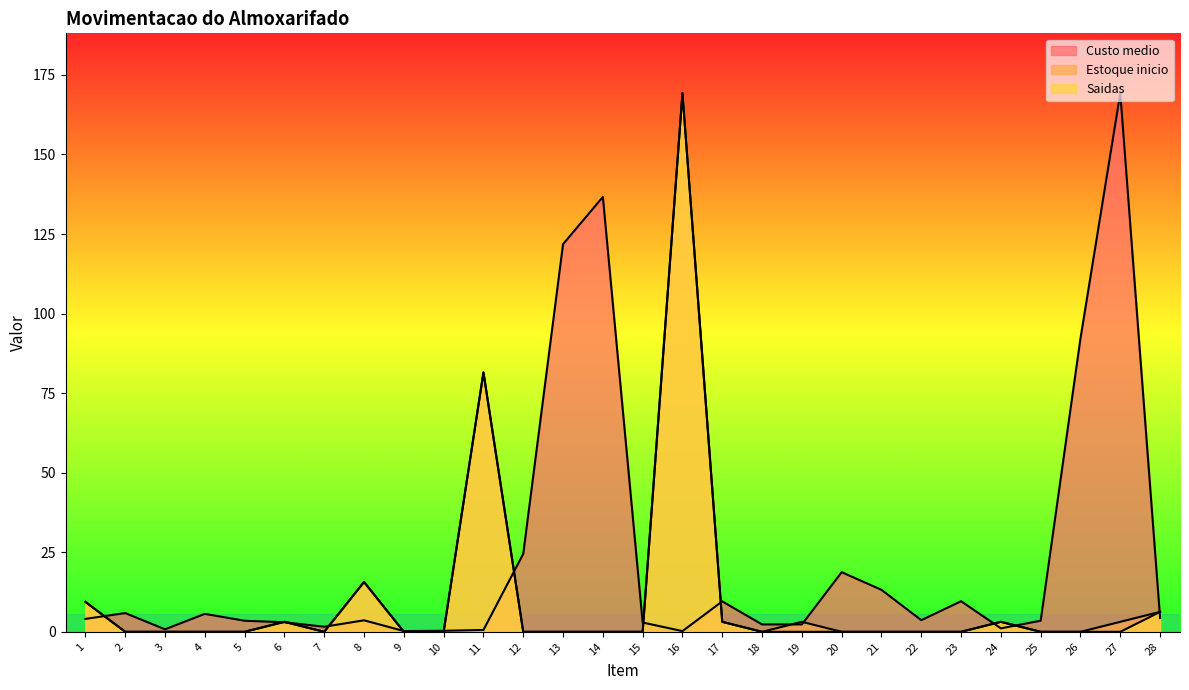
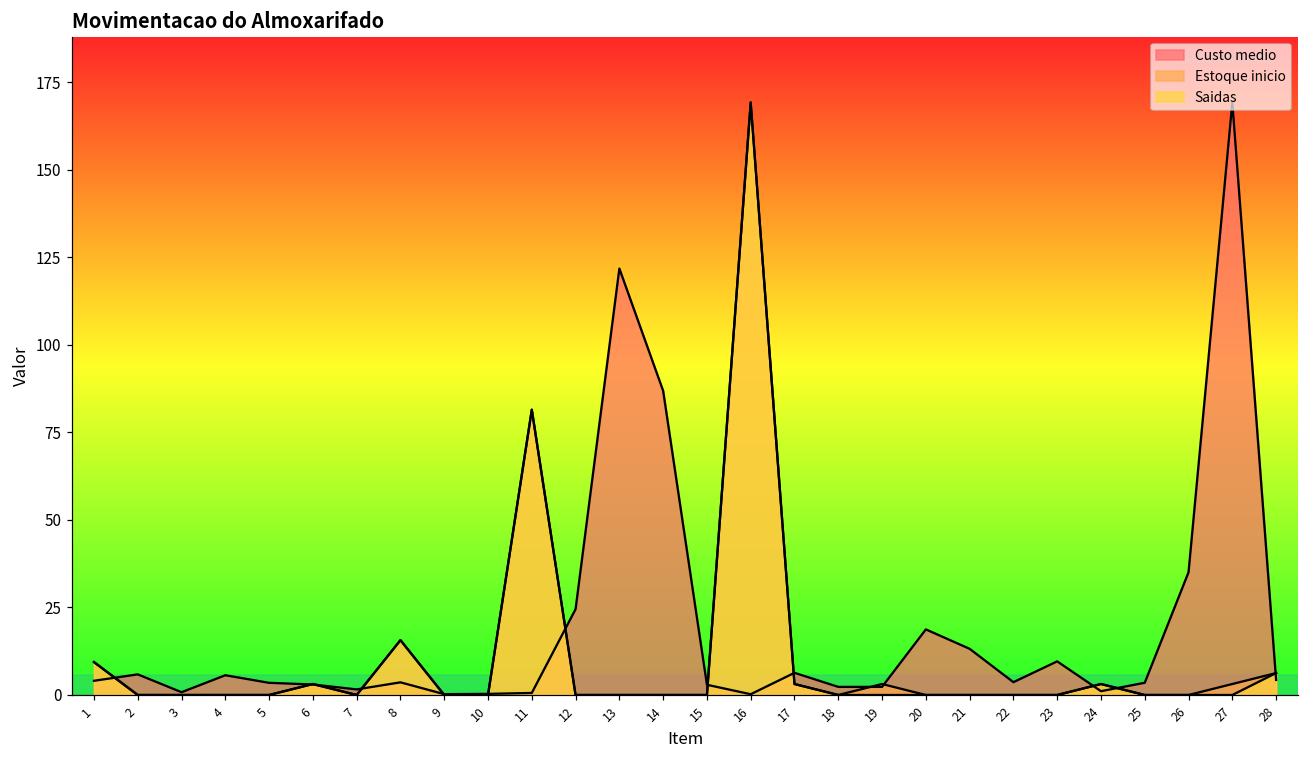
  {
    "Custo medio": {
      "2": 6,
      "12": 25,
      "13": 122,
-     "14": 137,
-     "17": 10,
+     "14": 87,
+     "17": 6,
      "20": 19,
      "21": 13,
      "23": 10,
-     "26": 92
+     "26": 35
    }
  }
